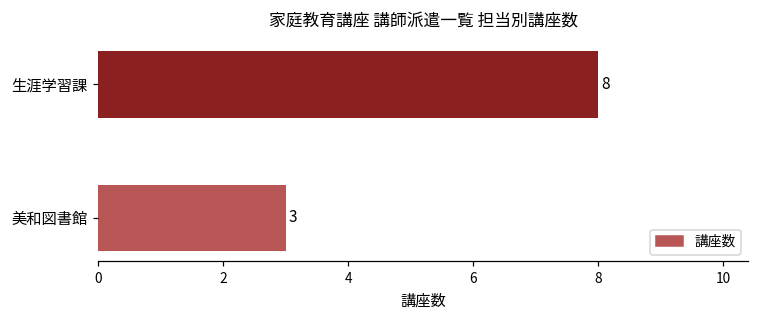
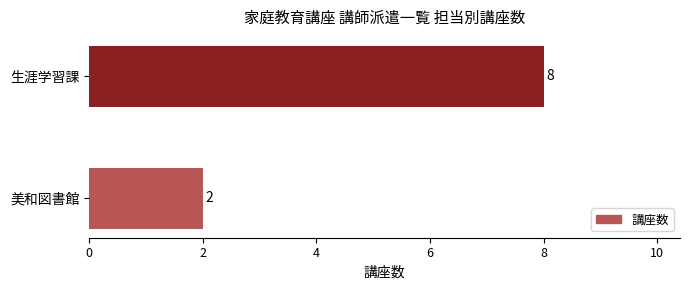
  {
    "生涯学習課": 8,
-   "美和図書館": 3
+   "美和図書館": 2
  }
